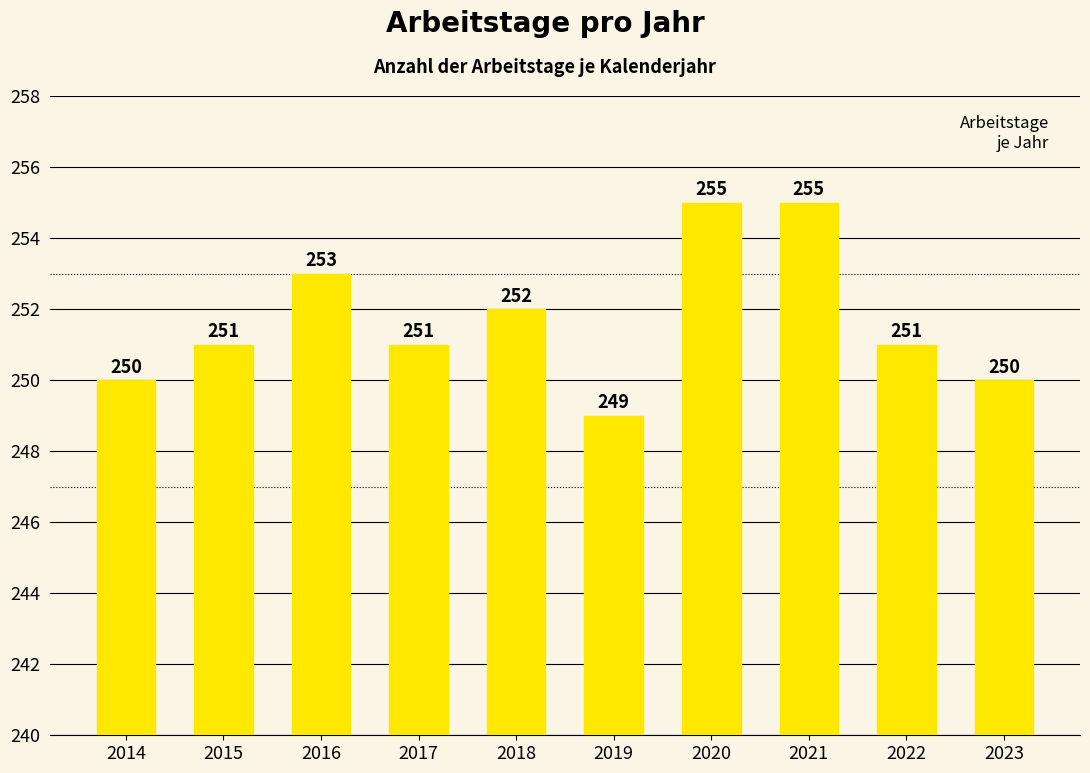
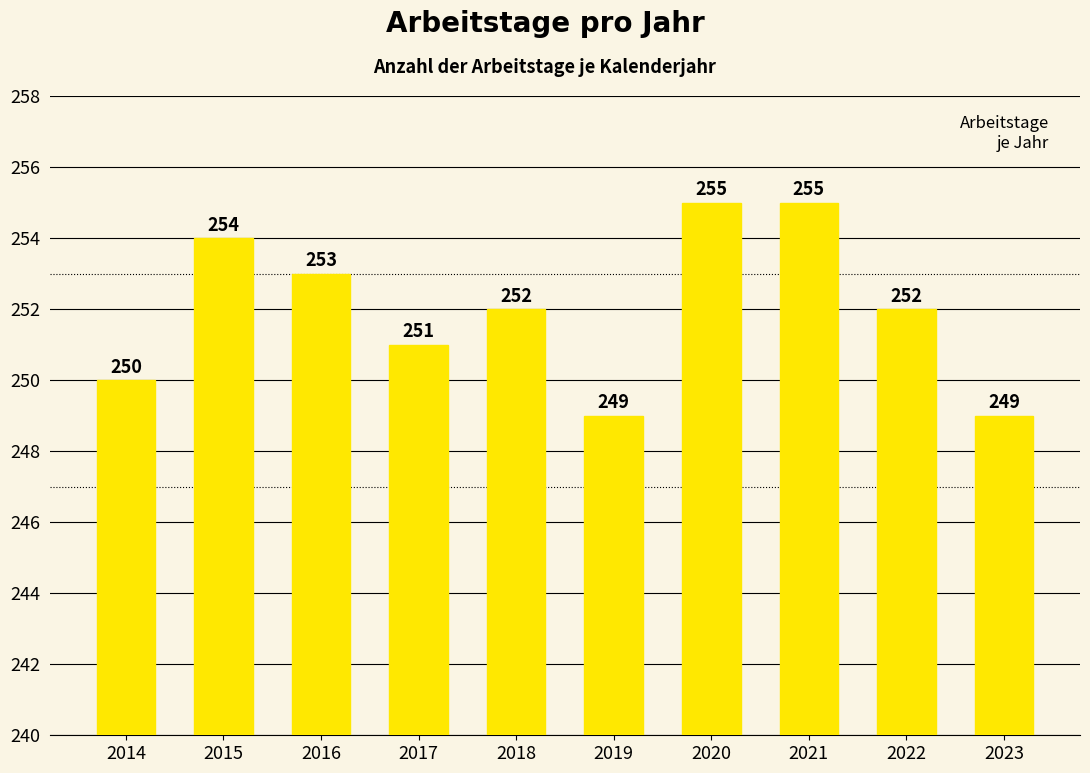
  {
    "2014": 250,
-   "2015": 251,
+   "2015": 254,
    "2016": 253,
    "2017": 251,
    "2018": 252,
    "2019": 249,
    "2020": 255,
    "2021": 255,
-   "2022": 251,
-   "2023": 250
+   "2022": 252,
+   "2023": 249
  }
